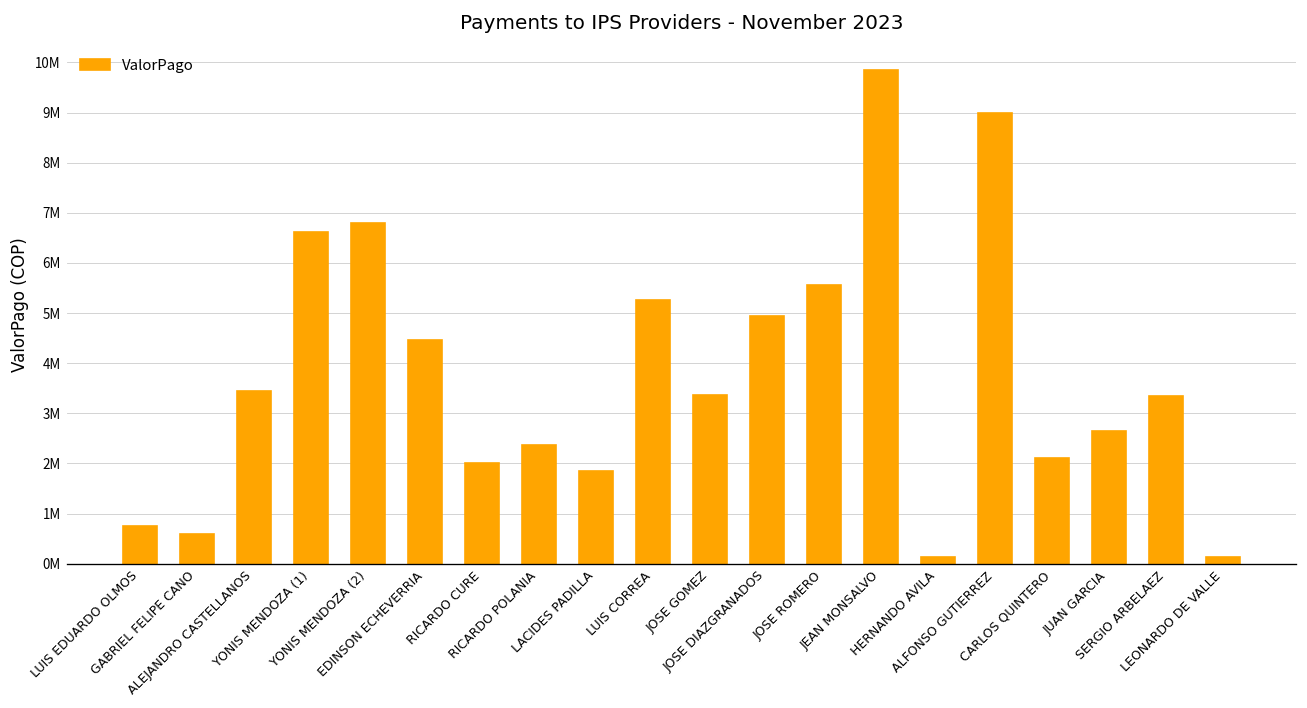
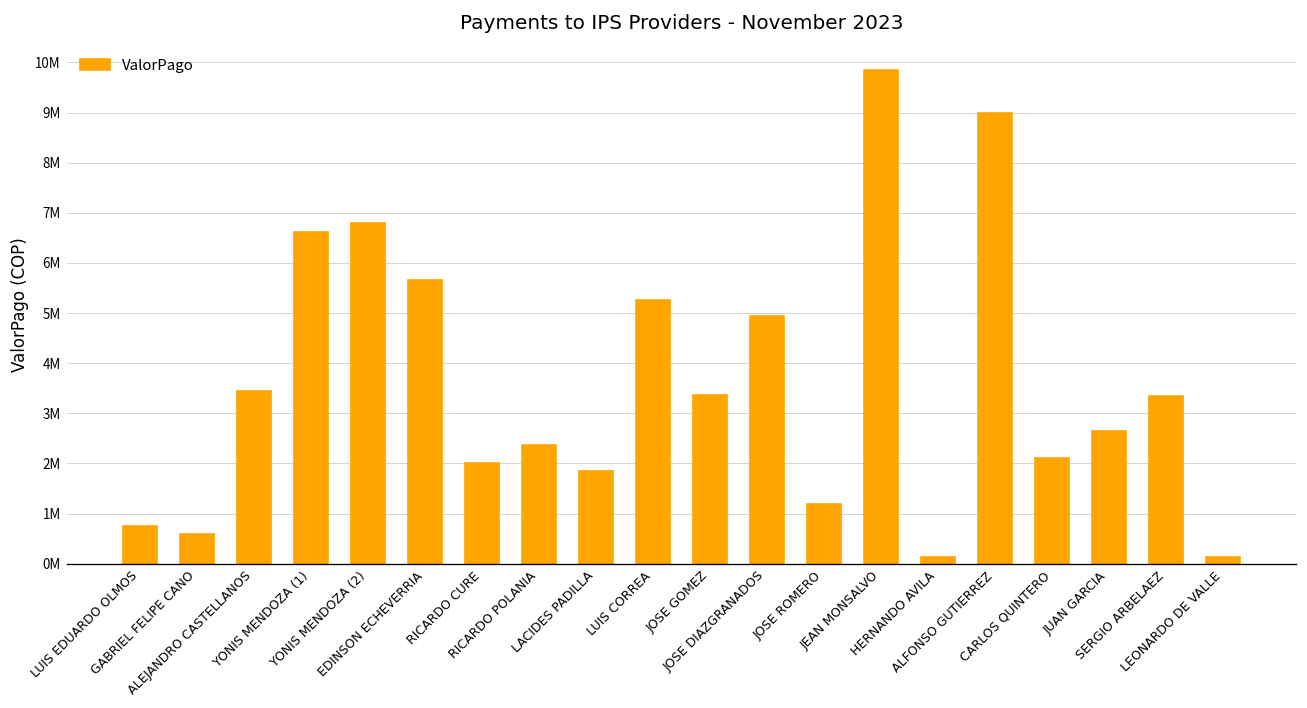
  {
    "LUIS EDUARDO OLMOS": 700000,
    "GABRIEL FELIPE CANO": 600000,
    "ALEJANDRO CASTELLANOS": 3500000,
    "YONIS MENDOZA (1)": 6600000,
    "YONIS MENDOZA (2)": 6800000,
-   "EDINSON ECHEVERRIA": 4500000,
+   "EDINSON ECHEVERRIA": 5700000,
    "RICARDO CURE": 2000000,
    "RICARDO POLANIA": 2400000,
    "LACIDES PADILLA": 1900000,
    "LUIS CORREA": 5300000,
    "JOSE GOMEZ": 3400000,
    "JOSE DIAZGRANADOS": 4900000,
-   "JOSE ROMERO": 5600000,
+   "JOSE ROMERO": 1200000,
    "JEAN MONSALVO": 9800000,
    "HERNANDO AVILA": 100000,
    "ALFONSO GUTIERREZ": 9000000,
    "CARLOS QUINTERO": 2100000,
    "JUAN GARCIA": 2600000,
    "SERGIO ARBELAEZ": 3300000,
    "LEONARDO DE VALLE": 100000
  }
